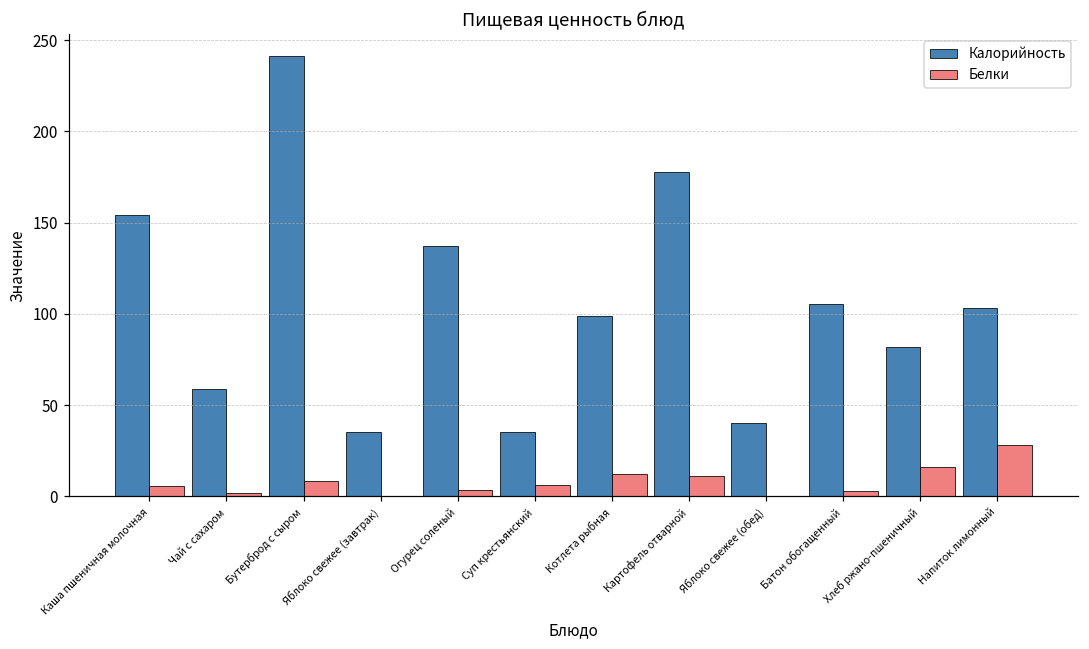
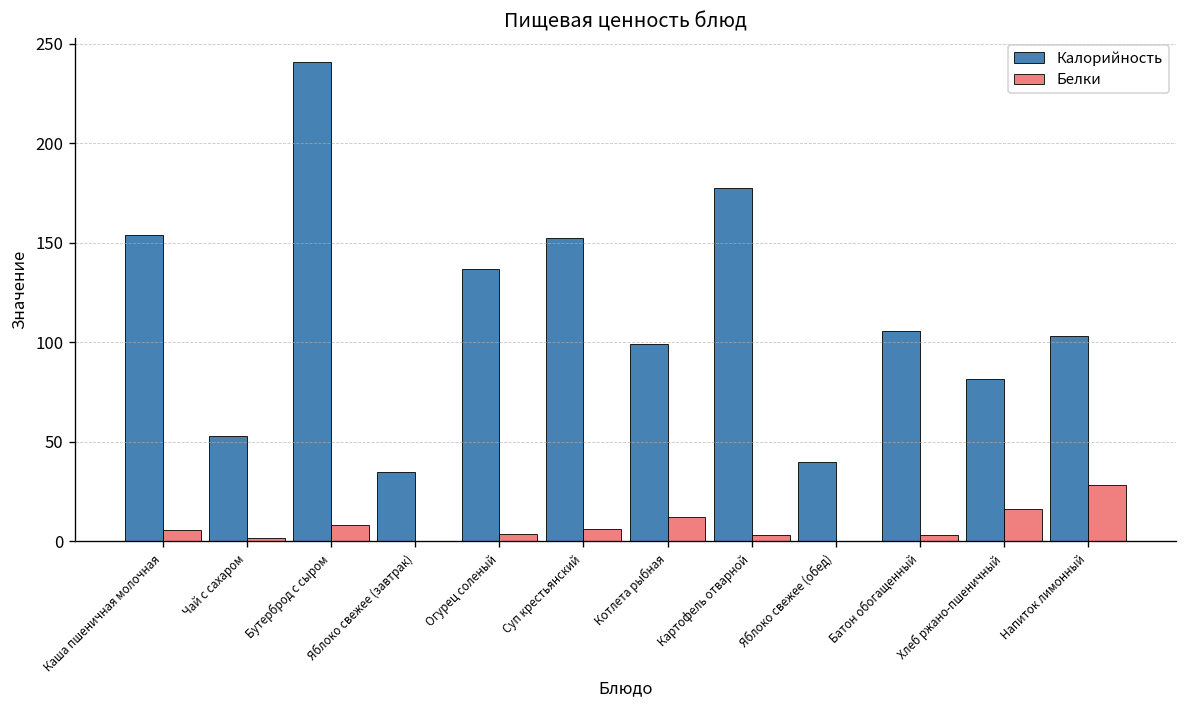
  {
    "Калорийность": {
      "Каша пшеничная молочная": 154,
-     "Чай с сахаром": 59,
+     "Чай с сахаром": 53,
      "Бутерброд с сыром": 241,
      "Яблоко свежее (завтрак)": 35,
      "Огурец соленый": 137,
-     "Суп крестьянский": 35,
+     "Суп крестьянский": 152,
      "Котлета рыбная": 99,
      "Картофель отварной": 178,
      "Яблоко свежее (обед)": 40,
      "Батон обогащенный": 106,
      "Хлеб ржано-пшеничный": 82,
      "Напиток лимонный": 103
    },
    "Белки": {
      "Каша пшеничная молочная": 6,
      "Чай с сахаром": 2,
      "Бутерброд с сыром": 8,
      "Огурец соленый": 4,
      "Суп крестьянский": 6,
      "Котлета рыбная": 12,
-     "Картофель отварной": 11,
+     "Картофель отварной": 3,
      "Батон обогащенный": 3,
      "Хлеб ржано-пшеничный": 16,
      "Напиток лимонный": 28
    }
  }
